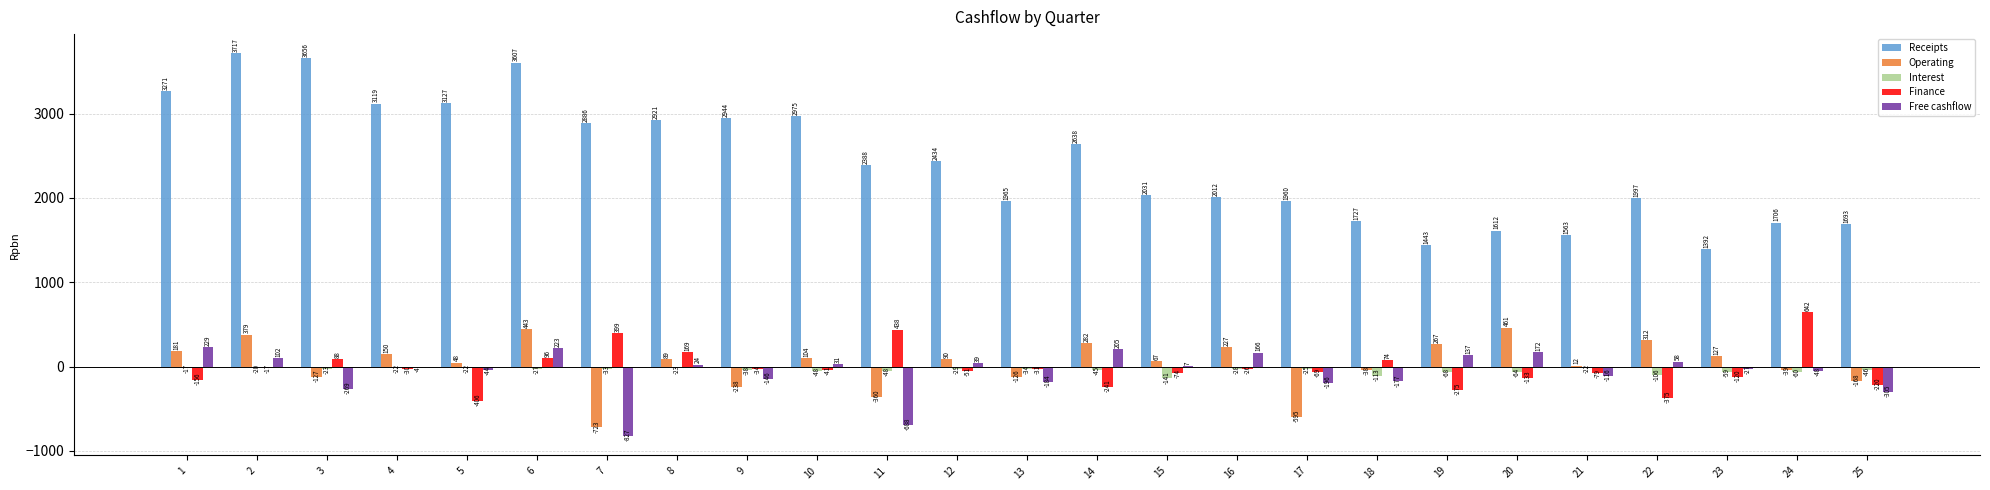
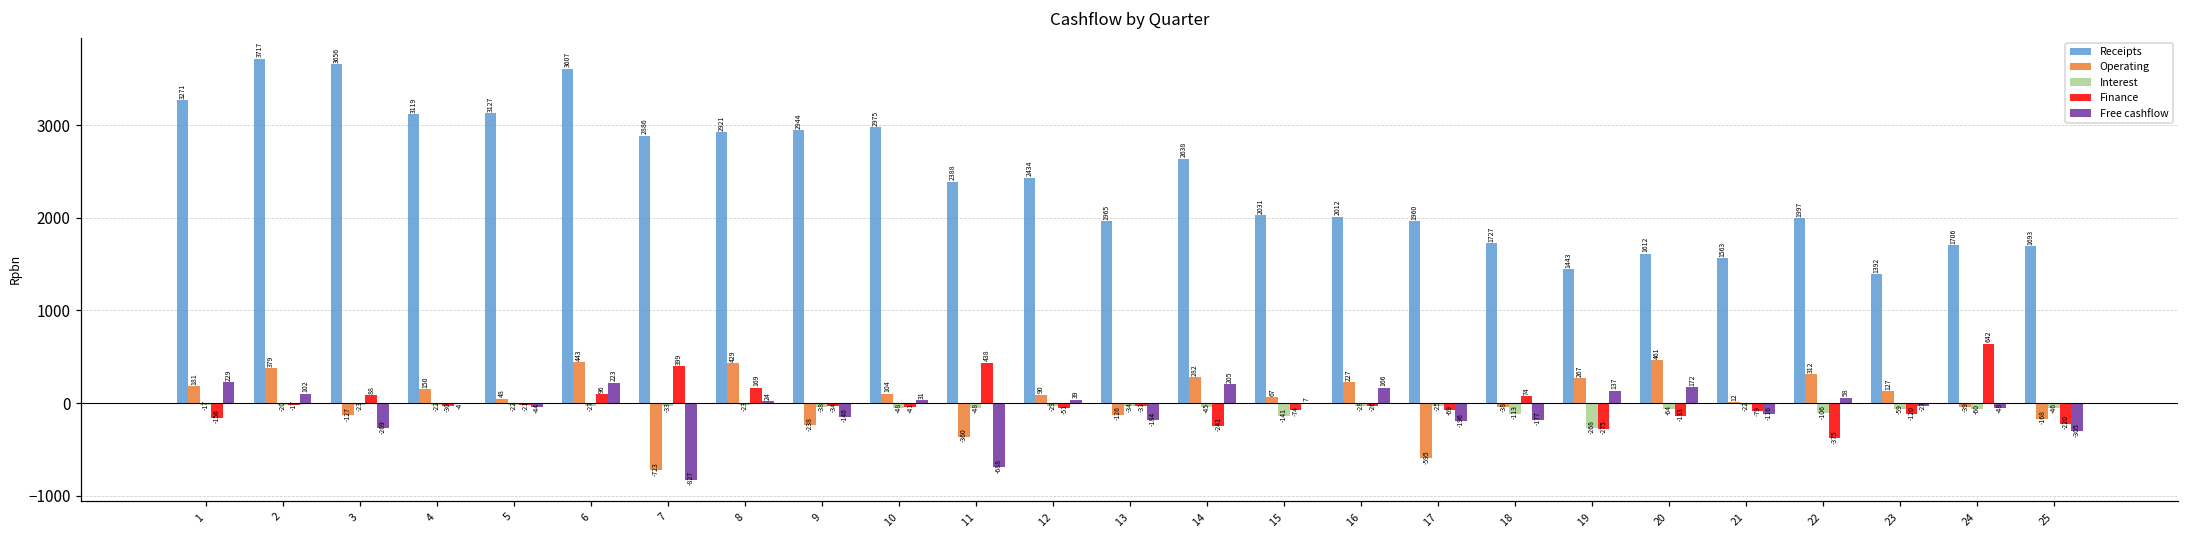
  {
    "Receipts": {
      "1": 3271,
      "2": 3717,
      "3": 3656,
      "4": 3119,
      "5": 3127,
      "6": 3607,
      "7": 2886,
      "8": 2921,
      "9": 2944,
      "10": 2975,
      "11": 2388,
      "12": 2434,
      "13": 1965,
      "14": 2638,
      "15": 2031,
      "16": 2012,
      "17": 1960,
      "18": 1727,
      "19": 1443,
      "20": 1612,
      "21": 1563,
      "22": 1997,
      "23": 1392,
      "24": 1706,
      "25": 1693
    },
    "Operating": {
      "1": 181,
      "2": 379,
      "3": -127,
      "4": 150,
      "5": 48,
      "6": 443,
      "7": -723,
-     "8": 89,
+     "8": 429,
      "9": -238,
      "10": 104,
      "11": -360,
      "12": 90,
      "13": -126,
      "14": 282,
      "15": 67,
      "16": 227,
      "17": -595,
      "18": -38,
      "19": 267,
      "20": 461,
      "21": 12,
      "22": 312,
      "23": 127,
      "24": -39,
      "25": -168
    },
    "Interest": {
      "1": -17,
      "2": -20,
      "3": -23,
      "4": -22,
      "5": -22,
      "6": -27,
      "7": -33,
      "8": -23,
      "9": -38,
      "10": -48,
      "11": -48,
      "12": -29,
      "13": -34,
      "14": -45,
      "15": -141,
      "16": -28,
      "17": -25,
      "18": -113,
-     "19": -68,
+     "19": -268,
      "20": -64,
      "21": -22,
      "22": -106,
      "23": -59,
      "24": -60,
      "25": -46
    },
    "Finance": {
      "1": -156,
      "2": -17,
      "3": 88,
      "4": -30,
-     "5": -406,
+     "5": -21,
      "6": 96,
      "7": 399,
      "8": 169,
      "9": -34,
      "10": -41,
      "11": 438,
      "12": -51,
      "13": -31,
      "14": -241,
      "15": -74,
      "16": -26,
      "17": -69,
      "18": 74,
      "19": -275,
      "20": -133,
      "21": -79,
      "22": -375,
      "23": -120,
      "24": 642,
      "25": -220
    },
    "Free cashflow": {
      "1": 229,
      "2": 102,
      "3": -269,
      "4": -4,
      "5": -44,
      "6": 223,
      "7": -827,
      "8": 24,
      "9": -146,
      "10": 31,
      "11": -688,
      "12": 39,
      "13": -184,
      "14": 205,
      "15": 7,
      "16": 166,
      "17": -196,
      "18": -177,
      "19": 137,
      "20": 172,
      "21": -116,
      "22": 58,
      "23": -27,
      "24": -48,
      "25": -305
    }
  }
